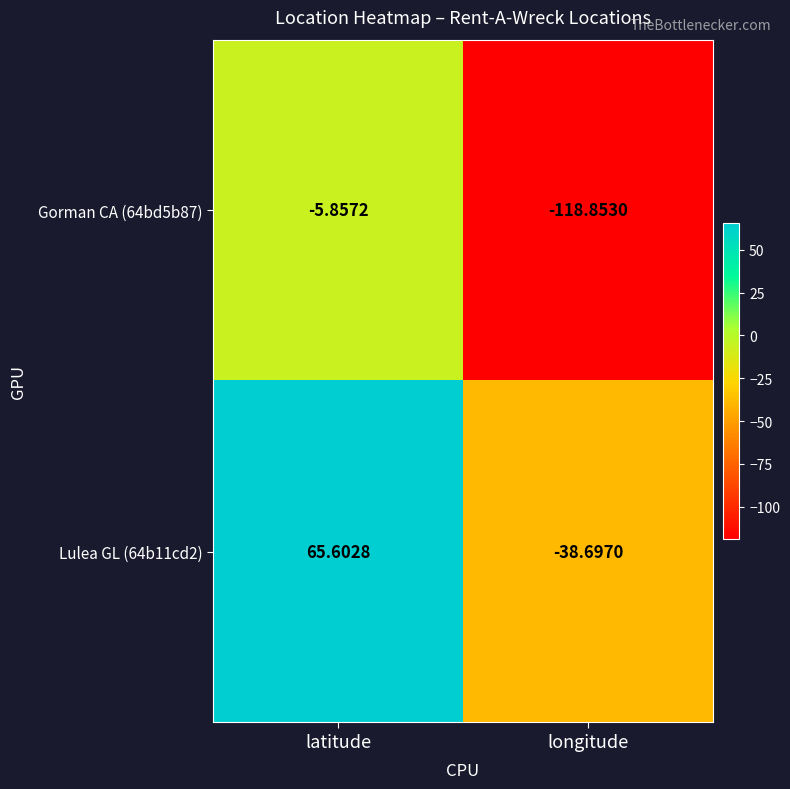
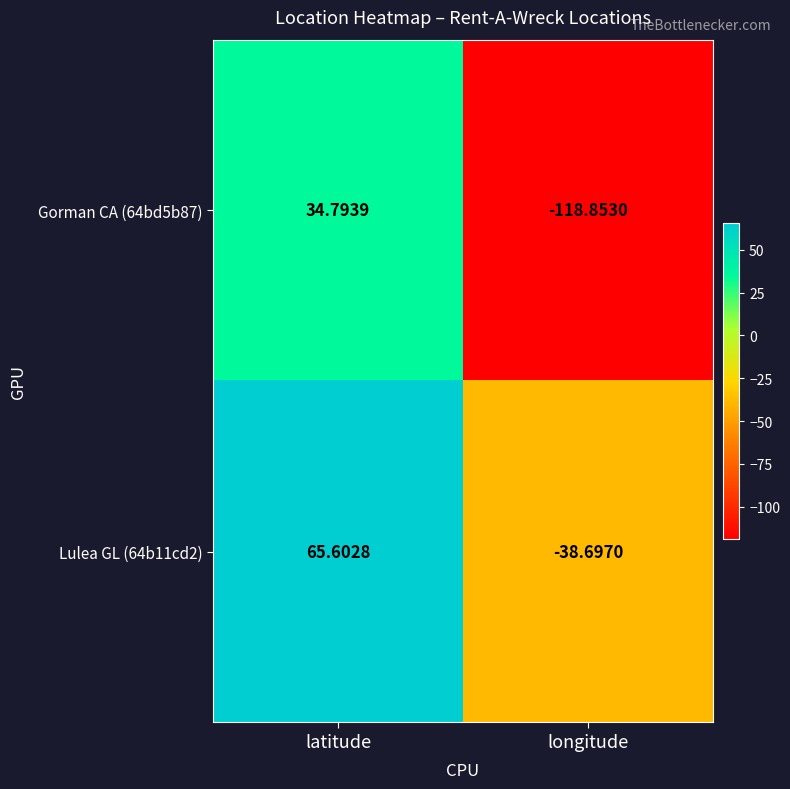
  {
    "Gorman CA (64bd5b87)": {
-     "latitude": -5.8572,
+     "latitude": 34.7939,
      "longitude": -118.8530
    },
    "Lulea GL (64b11cd2)": {
      "latitude": 65.6028,
      "longitude": -38.6970
    }
  }
